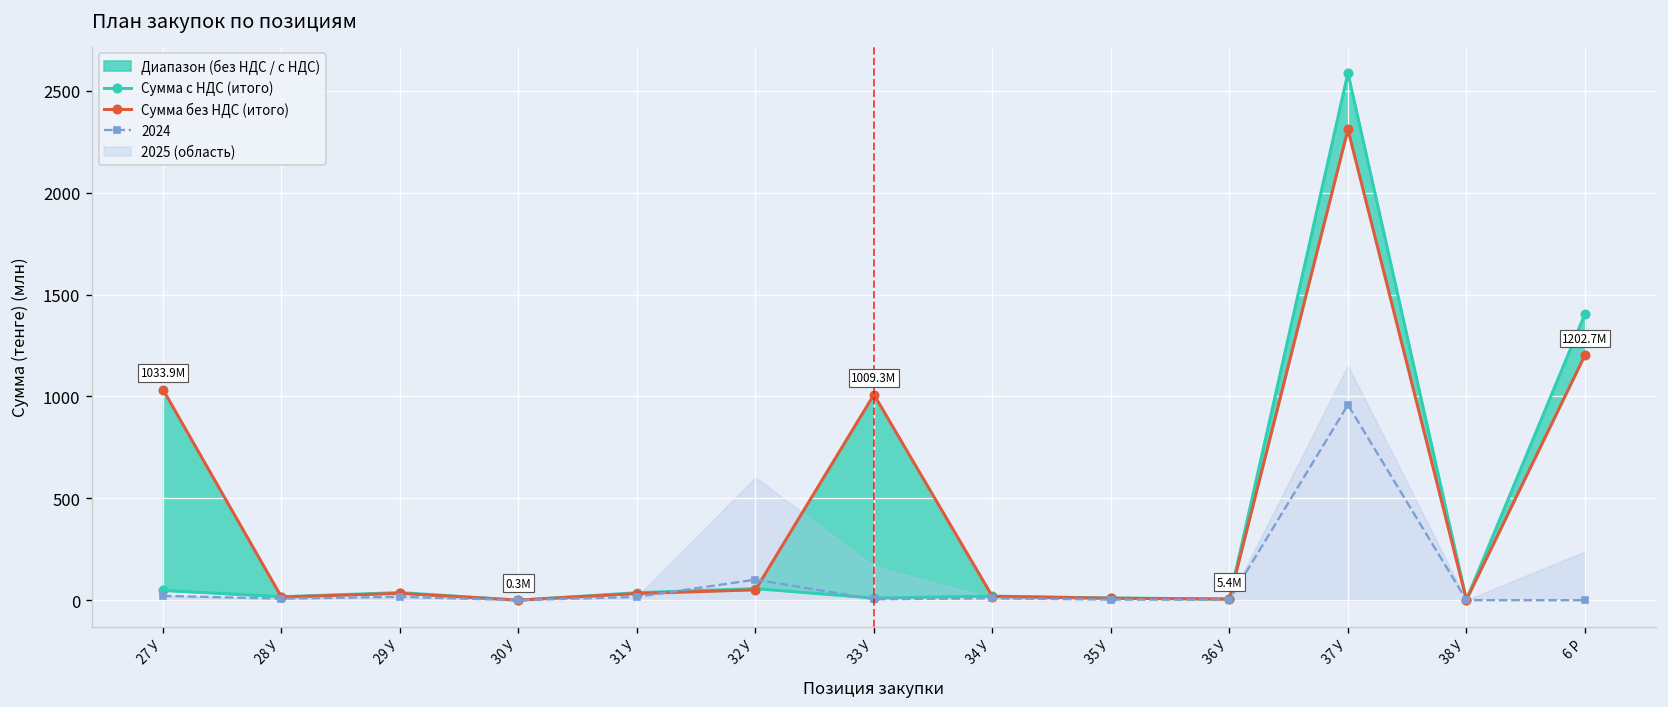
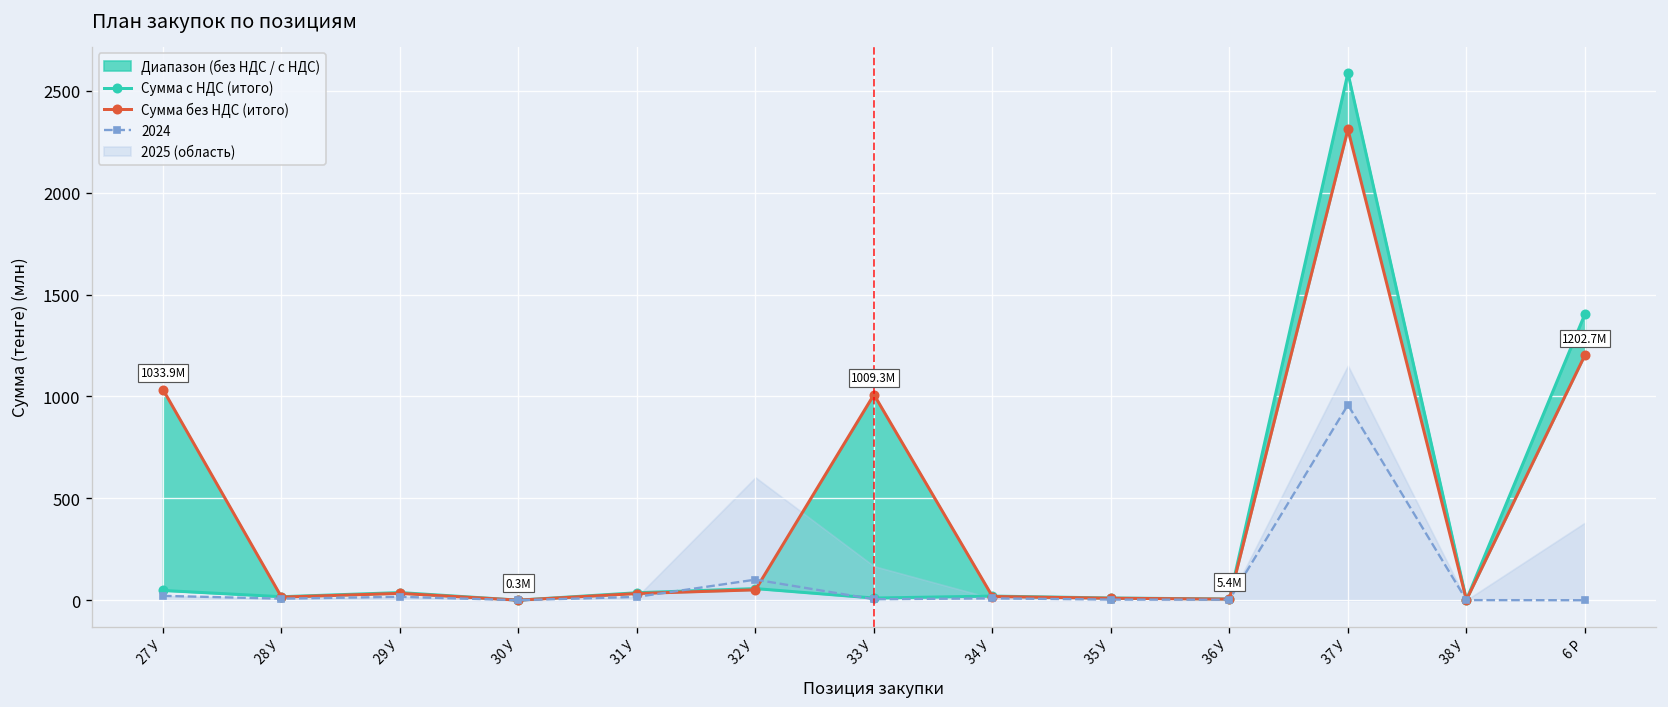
  {
    "2025 (область)": {
      "32 У": 600,
      "33 У": 170,
      "37 У": 1150,
-     "6 Р": 240
+     "6 Р": 380
    },
    "Сумма без НДС (итого)": {
      "37 У": 2310
    },
    "2024": {
      "32 У": 100,
      "37 У": 960,
      "6 Р": 0
    }
  }
